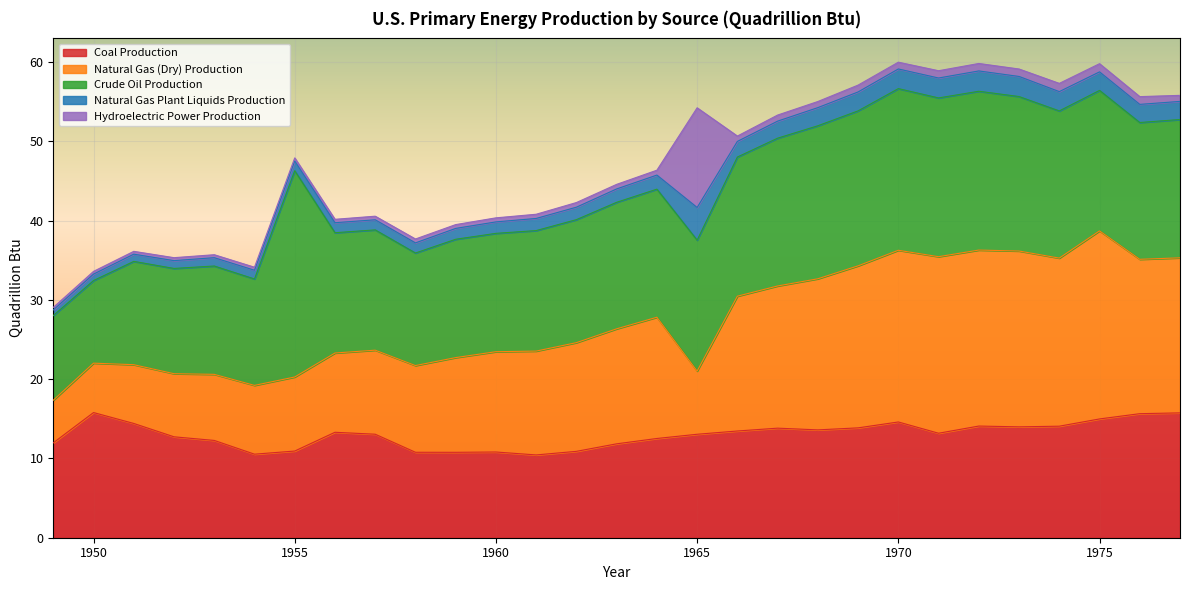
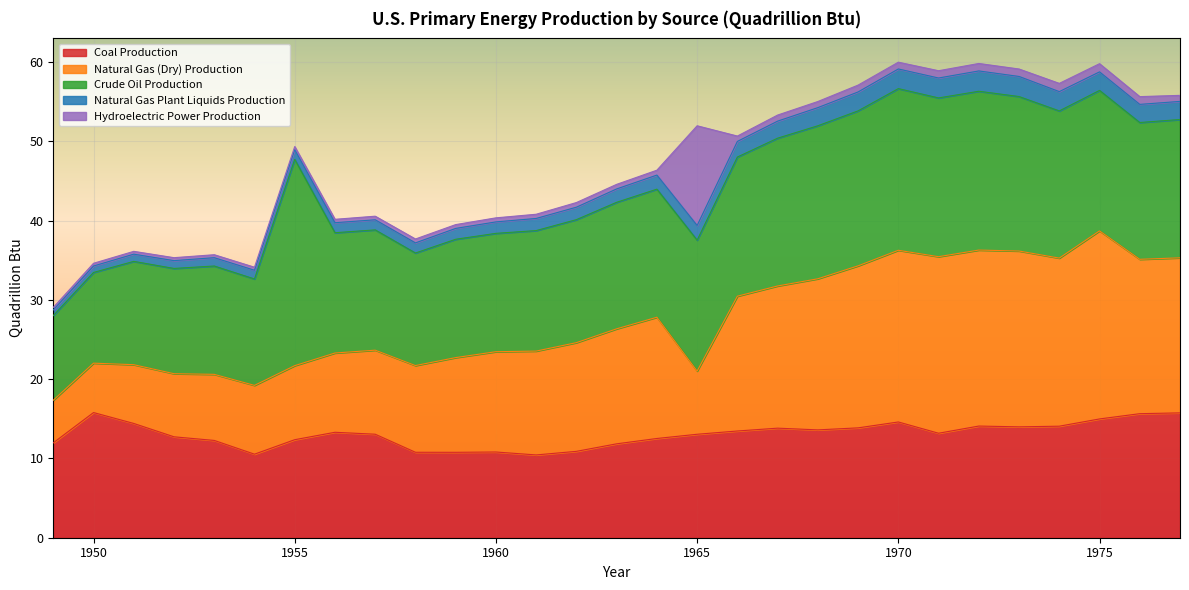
  {
    "Coal Production": {
      "1950": 16,
-     "1955": 11,
+     "1955": 12,
      "1960": 11,
      "1965": 13,
      "1970": 15,
      "1975": 15
    },
    "Natural Gas (Dry) Production": {
      "1950": 6,
      "1955": 9,
      "1960": 13,
      "1965": 8,
      "1970": 22,
      "1975": 24
    },
    "Crude Oil Production": {
-     "1950": 10,
+     "1950": 11,
      "1955": 26,
      "1960": 15,
      "1965": 17,
      "1970": 20,
      "1975": 18
    },
    "Natural Gas Plant Liquids Production": {
      "1950": 1,
      "1955": 1,
      "1960": 1,
-     "1965": 4,
+     "1965": 2,
      "1970": 2,
      "1975": 2
    },
    "Hydroelectric Power Production": {
      "1950": 0,
      "1955": 0,
      "1960": 1,
      "1965": 13,
      "1970": 1,
      "1975": 1
    }
  }
